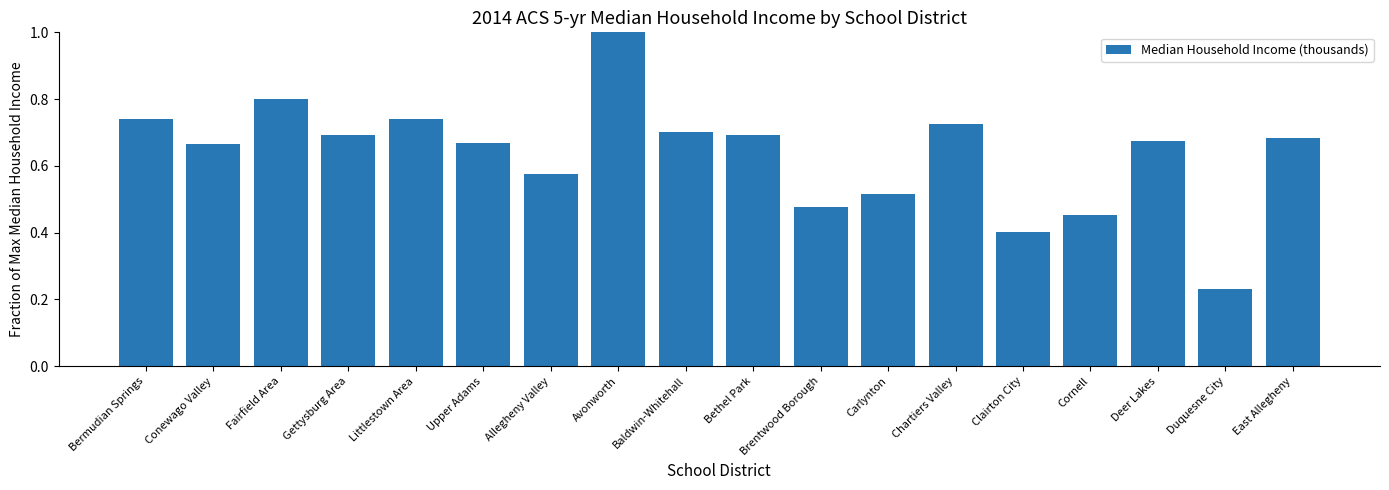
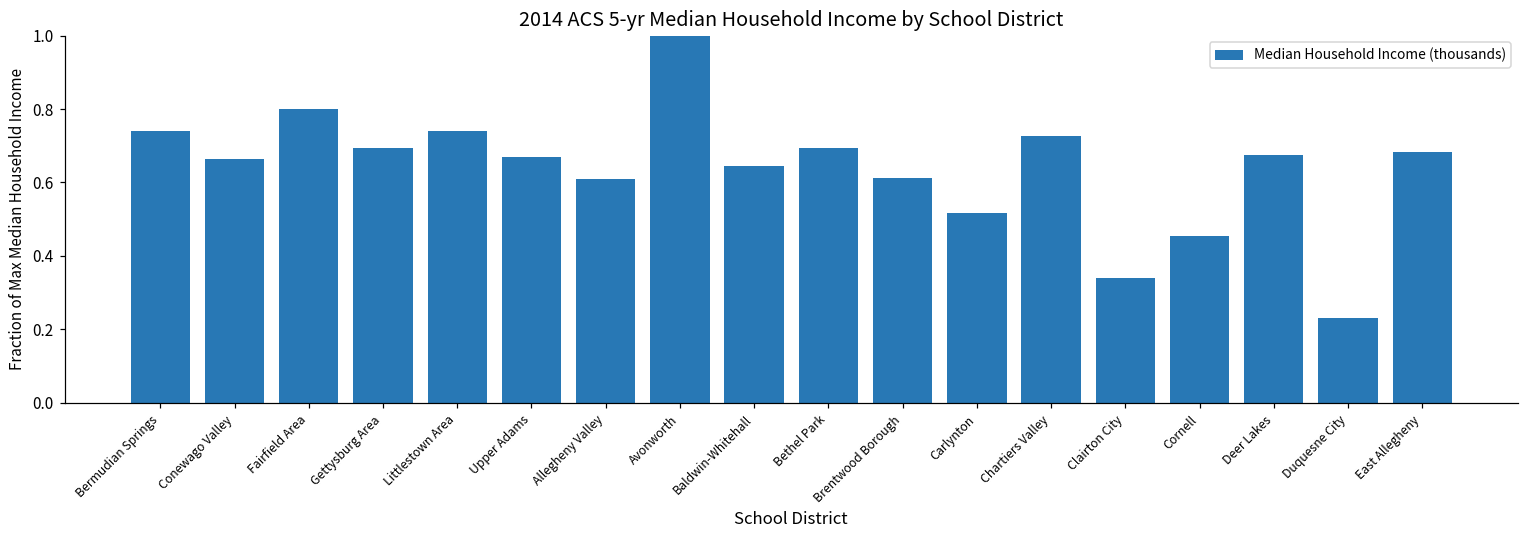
  {
    "Bermudian Springs": 0.74,
    "Conewago Valley": 0.67,
    "Fairfield Area": 0.80,
    "Gettysburg Area": 0.69,
    "Littlestown Area": 0.74,
    "Upper Adams": 0.67,
-   "Allegheny Valley": 0.58,
+   "Allegheny Valley": 0.61,
    "Avonworth": 1.00,
-   "Baldwin-Whitehall": 0.70,
+   "Baldwin-Whitehall": 0.64,
    "Bethel Park": 0.69,
-   "Brentwood Borough": 0.48,
+   "Brentwood Borough": 0.61,
    "Carlynton": 0.52,
    "Chartiers Valley": 0.73,
-   "Clairton City": 0.40,
+   "Clairton City": 0.34,
    "Cornell": 0.45,
    "Deer Lakes": 0.67,
    "Duquesne City": 0.23,
    "East Allegheny": 0.68
  }
